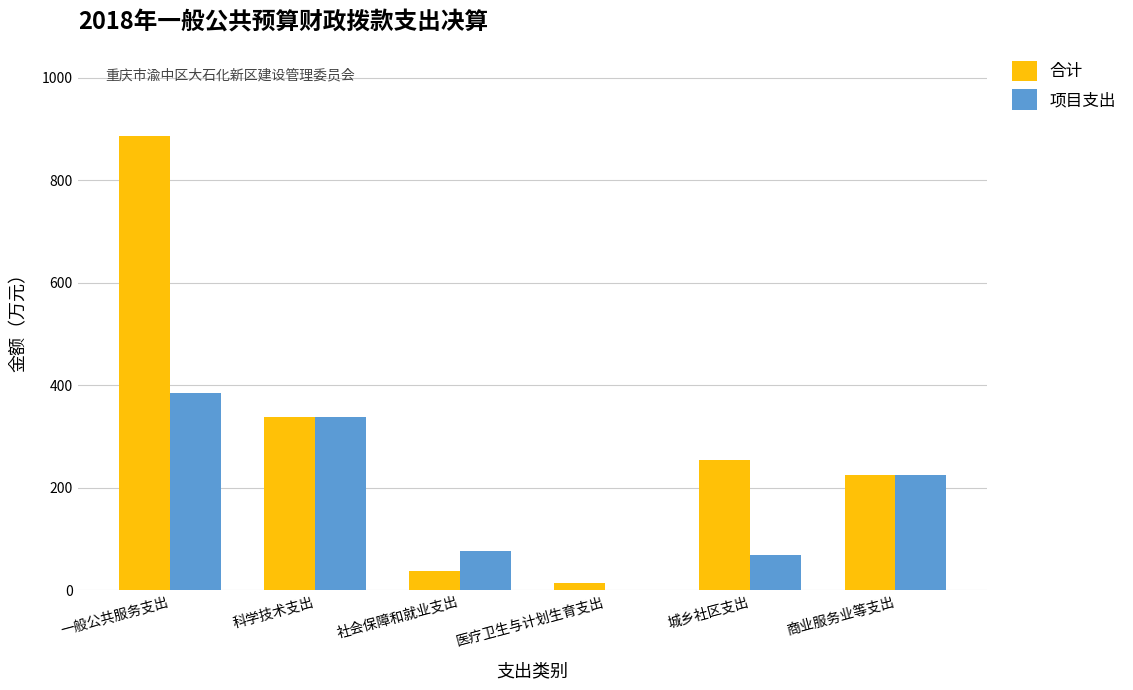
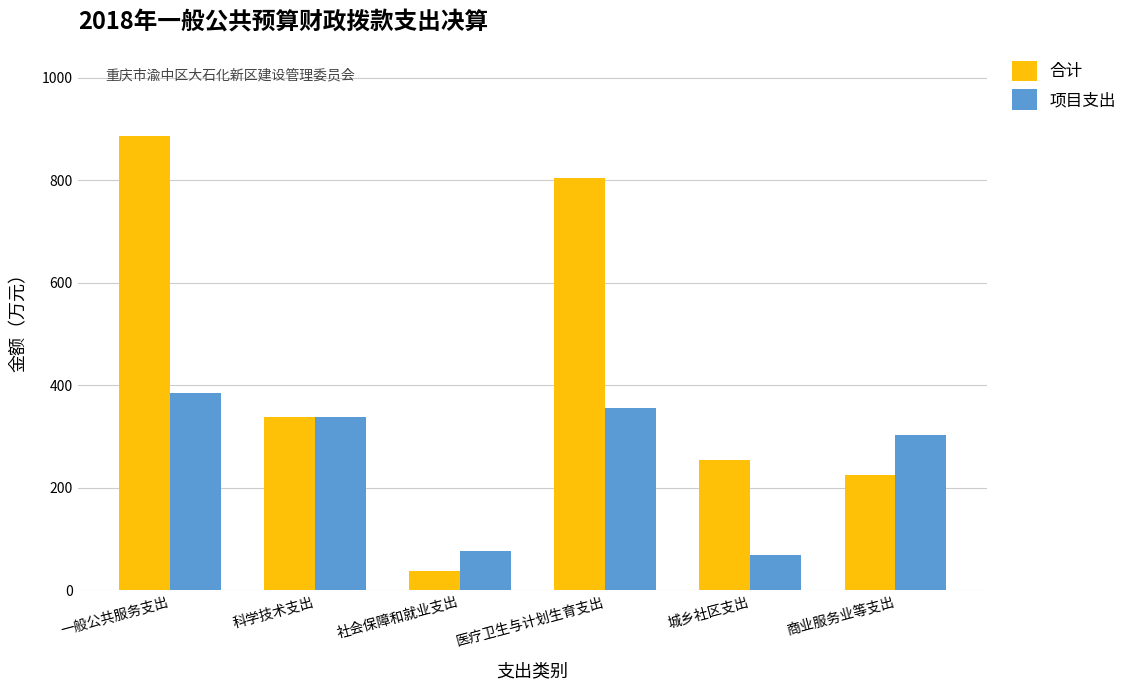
  {
    "合计": {
      "一般公共服务支出": 890,
      "科学技术支出": 340,
      "社会保障和就业支出": 40,
-     "医疗卫生与计划生育支出": 10,
+     "医疗卫生与计划生育支出": 800,
      "城乡社区支出": 250,
      "商业服务业等支出": 230
    },
    "项目支出": {
      "一般公共服务支出": 380,
      "科学技术支出": 340,
      "社会保障和就业支出": 80,
-     "医疗卫生与计划生育支出": 0,
+     "医疗卫生与计划生育支出": 360,
      "城乡社区支出": 70,
-     "商业服务业等支出": 230
+     "商业服务业等支出": 300
    }
  }
